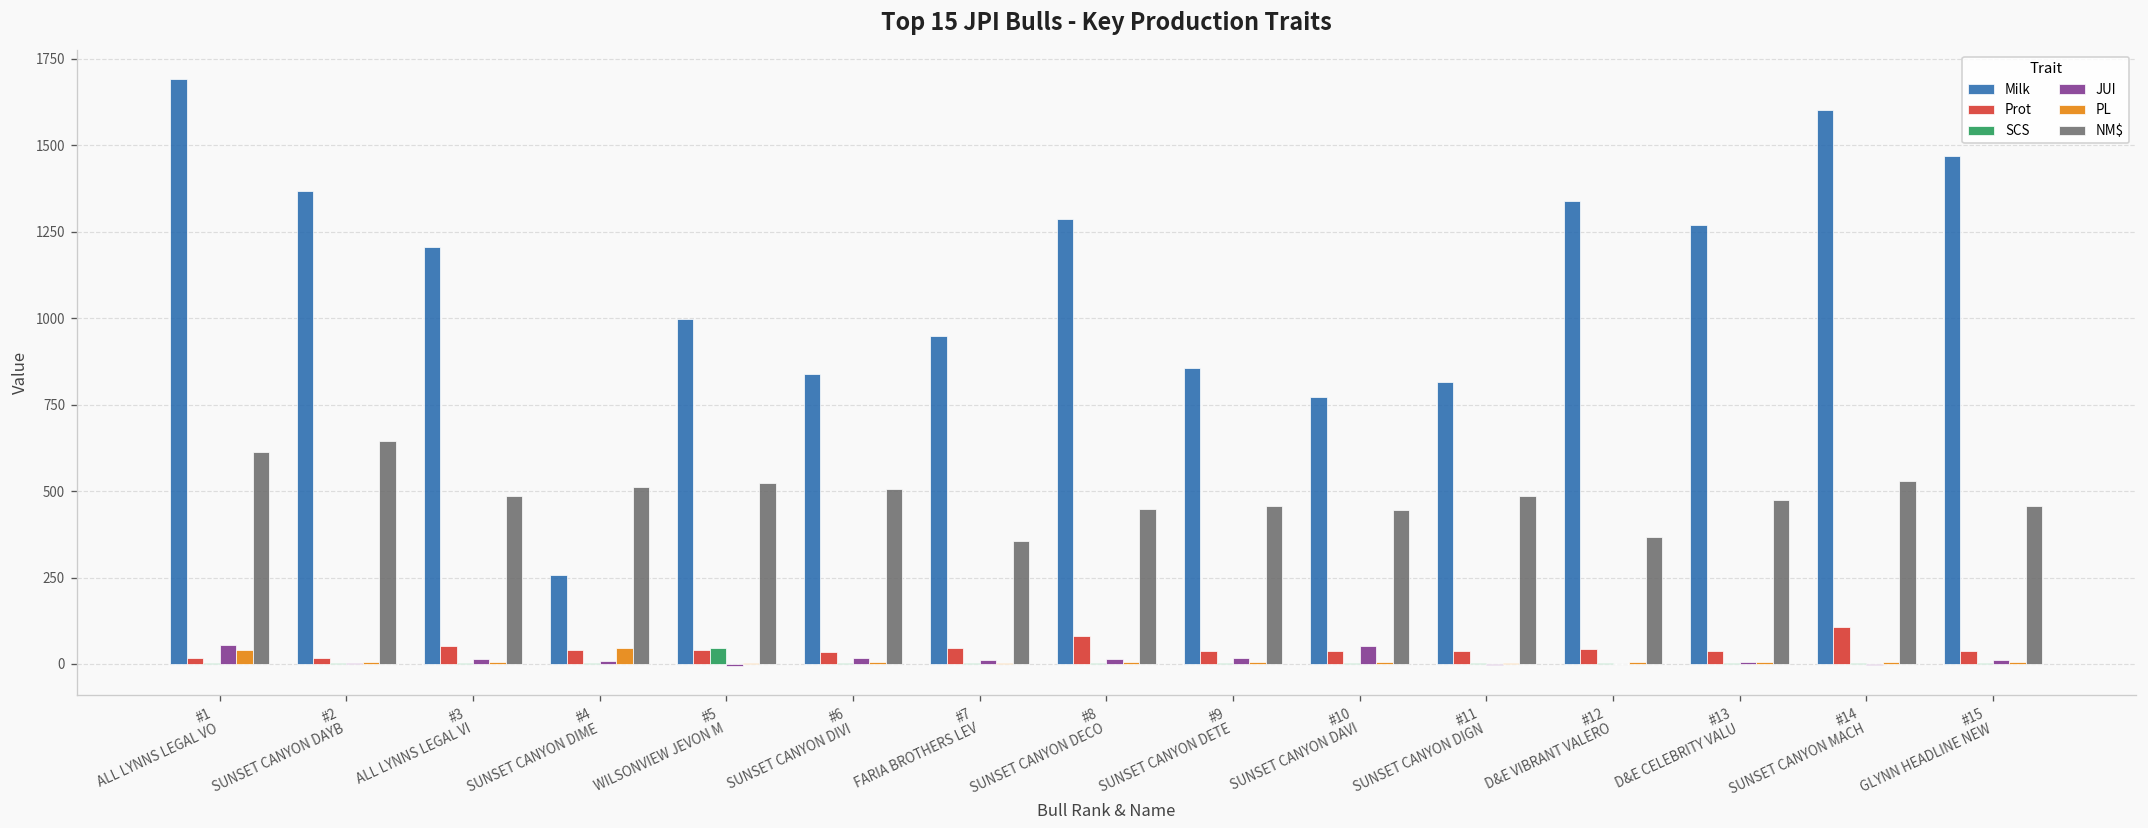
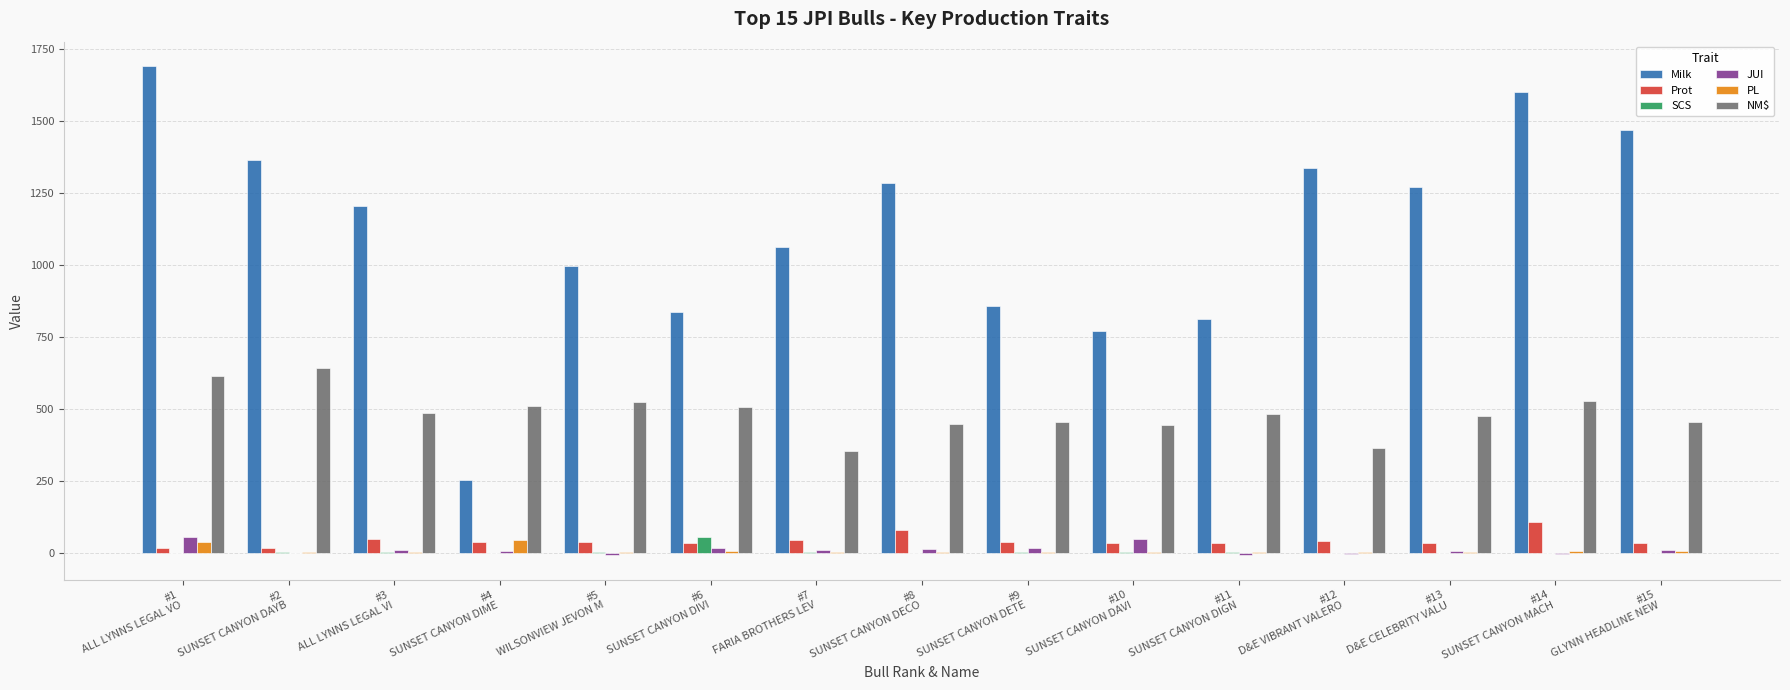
  {
    "Milk": {
      "#1 ALL LYNNS LEGAL VO": 1690,
      "#2 SUNSET CANYON DAYB": 1370,
      "#3 ALL LYNNS LEGAL VI": 1210,
      "#4 SUNSET CANYON DIME": 260,
      "#5 WILSONVIEW JEVON M": 1000,
      "#6 SUNSET CANYON DIVI": 840,
-     "#7 FARIA BROTHERS LEV": 950,
+     "#7 FARIA BROTHERS LEV": 1060,
      "#8 SUNSET CANYON DECO": 1290,
      "#9 SUNSET CANYON DETE": 860,
      "#10 SUNSET CANYON DAVI": 770,
      "#11 SUNSET CANYON DIGN": 810,
      "#12 D&E VIBRANT VALERO": 1340,
      "#13 D&E CELEBRITY VALU": 1270,
      "#14 SUNSET CANYON MACH": 1600,
      "#15 GLYNN HEADLINE NEW": 1470
    },
    "Prot": {
      "#1 ALL LYNNS LEGAL VO": 20,
      "#2 SUNSET CANYON DAYB": 20,
      "#3 ALL LYNNS LEGAL VI": 50,
      "#4 SUNSET CANYON DIME": 40,
      "#5 WILSONVIEW JEVON M": 40,
      "#6 SUNSET CANYON DIVI": 40,
      "#7 FARIA BROTHERS LEV": 50,
      "#8 SUNSET CANYON DECO": 80,
      "#9 SUNSET CANYON DETE": 40,
      "#10 SUNSET CANYON DAVI": 40,
      "#11 SUNSET CANYON DIGN": 40,
      "#12 D&E VIBRANT VALERO": 40,
      "#13 D&E CELEBRITY VALU": 40,
      "#14 SUNSET CANYON MACH": 110,
      "#15 GLYNN HEADLINE NEW": 40
    },
    "SCS": {
-     "#5 WILSONVIEW JEVON M": 50,
-     "#6 SUNSET CANYON DIVI": 0
+     "#5 WILSONVIEW JEVON M": 0,
+     "#6 SUNSET CANYON DIVI": 60
    },
    "JUI": {
      "#1 ALL LYNNS LEGAL VO": 60,
      "#3 ALL LYNNS LEGAL VI": 10,
      "#6 SUNSET CANYON DIVI": 20,
      "#7 FARIA BROTHERS LEV": 10,
      "#8 SUNSET CANYON DECO": 10,
      "#9 SUNSET CANYON DETE": 20,
      "#10 SUNSET CANYON DAVI": 50,
      "#15 GLYNN HEADLINE NEW": 10
    },
    "PL": {
      "#1 ALL LYNNS LEGAL VO": 40,
      "#4 SUNSET CANYON DIME": 50
    },
    "NM$": {
      "#1 ALL LYNNS LEGAL VO": 610,
      "#2 SUNSET CANYON DAYB": 640,
      "#3 ALL LYNNS LEGAL VI": 490,
      "#4 SUNSET CANYON DIME": 510,
      "#5 WILSONVIEW JEVON M": 520,
      "#6 SUNSET CANYON DIVI": 510,
      "#7 FARIA BROTHERS LEV": 360,
      "#8 SUNSET CANYON DECO": 450,
      "#9 SUNSET CANYON DETE": 460,
      "#10 SUNSET CANYON DAVI": 440,
      "#11 SUNSET CANYON DIGN": 490,
      "#12 D&E VIBRANT VALERO": 370,
      "#13 D&E CELEBRITY VALU": 480,
      "#14 SUNSET CANYON MACH": 530,
      "#15 GLYNN HEADLINE NEW": 460
    }
  }
